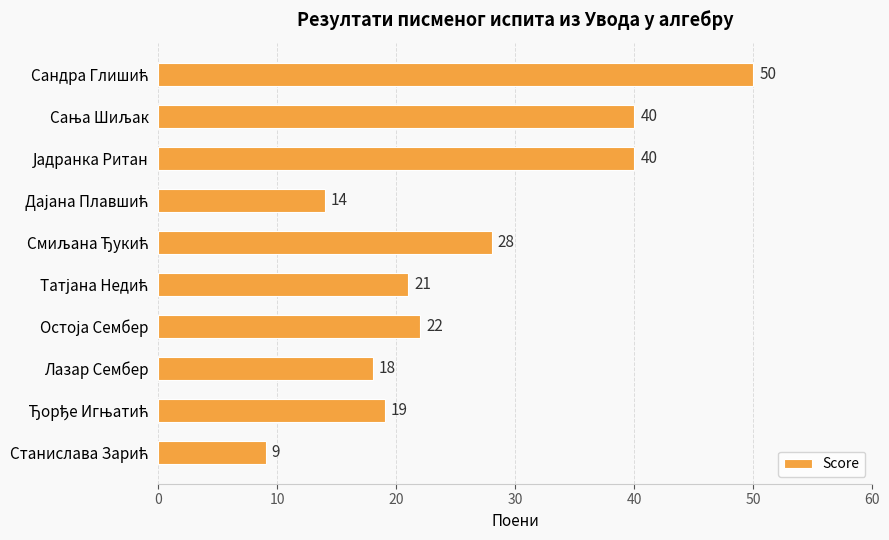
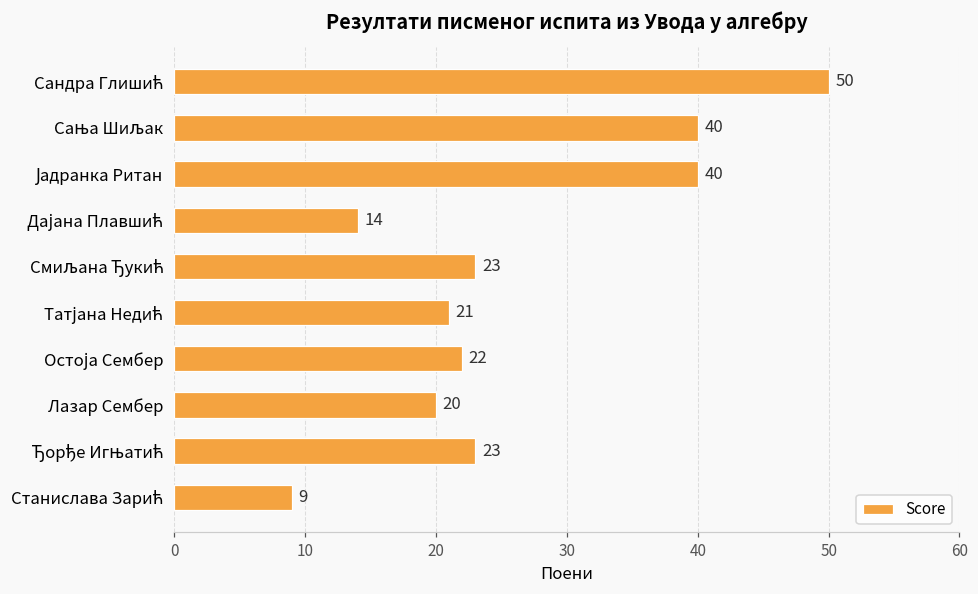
  {
    "Сандра Глишић": 50,
    "Сања Шиљак": 40,
    "Јадранка Ритан": 40,
    "Дајана Плавшић": 14,
-   "Смиљана Ђукић": 28,
+   "Смиљана Ђукић": 23,
    "Татјана Недић": 21,
    "Остоја Сембер": 22,
-   "Лазар Сембер": 18,
-   "Ђорђе Игњатић": 19,
+   "Лазар Сембер": 20,
+   "Ђорђе Игњатић": 23,
    "Станислава Зарић": 9
  }
